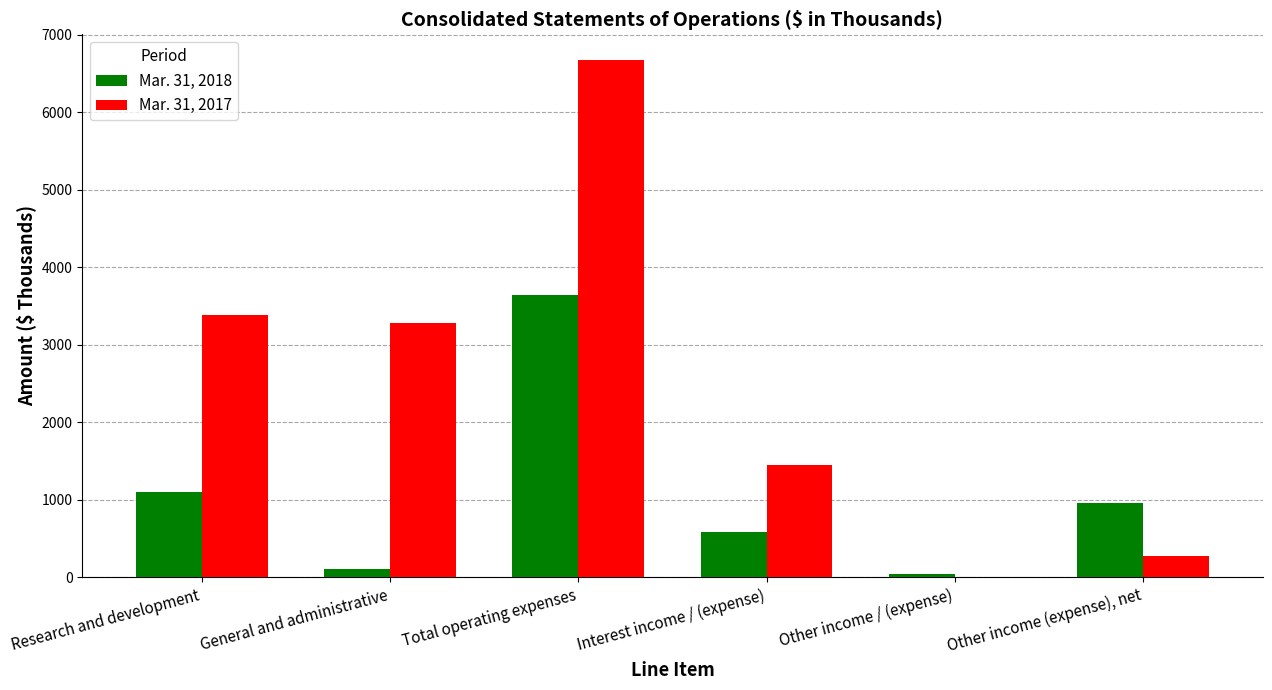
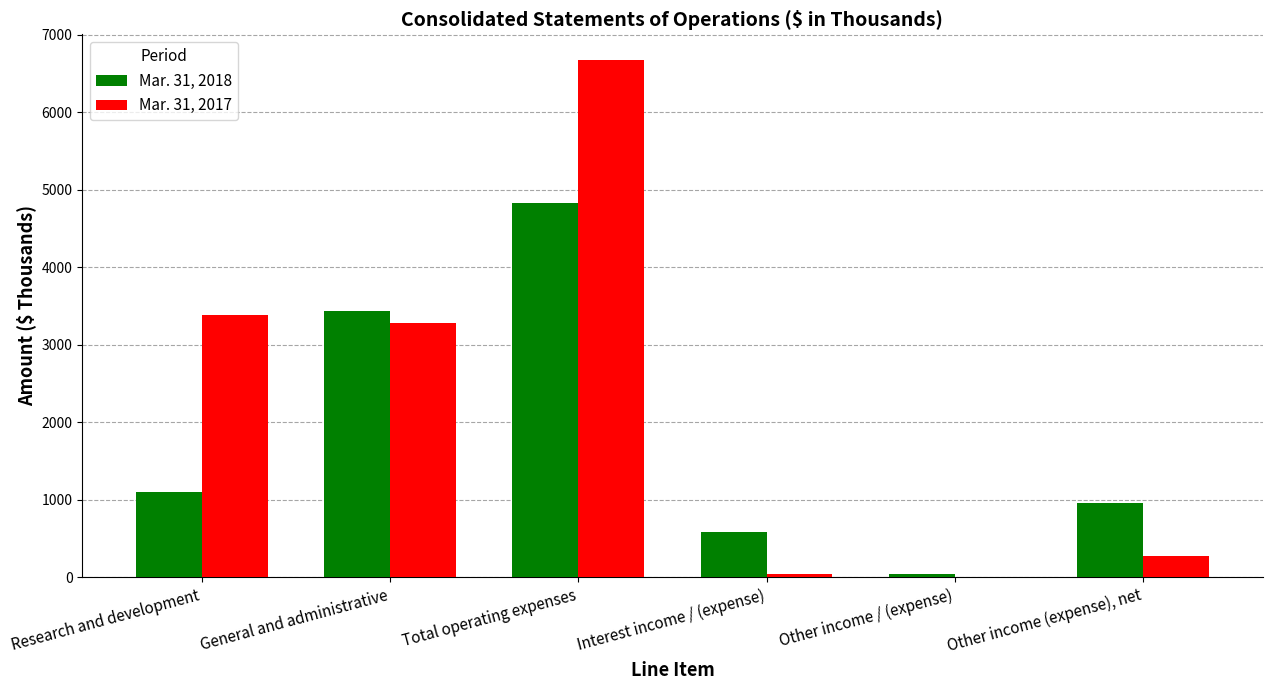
  {
    "Mar. 31, 2018": {
      "Research and development": 1100,
-     "General and administrative": 100,
-     "Total operating expenses": 3600,
+     "General and administrative": 3400,
+     "Total operating expenses": 4800,
      "Interest income / (expense)": 600,
      "Other income / (expense)": 0,
      "Other income (expense), net": 1000
    },
    "Mar. 31, 2017": {
      "Research and development": 3400,
      "General and administrative": 3300,
      "Total operating expenses": 6700,
-     "Interest income / (expense)": 1400,
+     "Interest income / (expense)": 0,
      "Other income / (expense)": 0,
      "Other income (expense), net": 300
    }
  }
